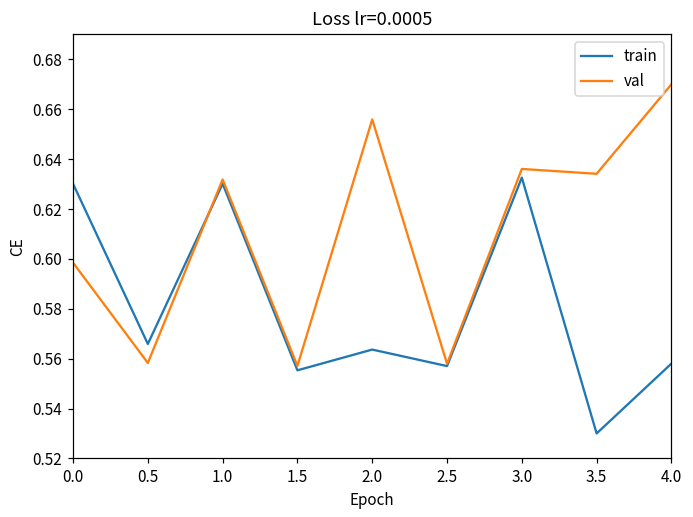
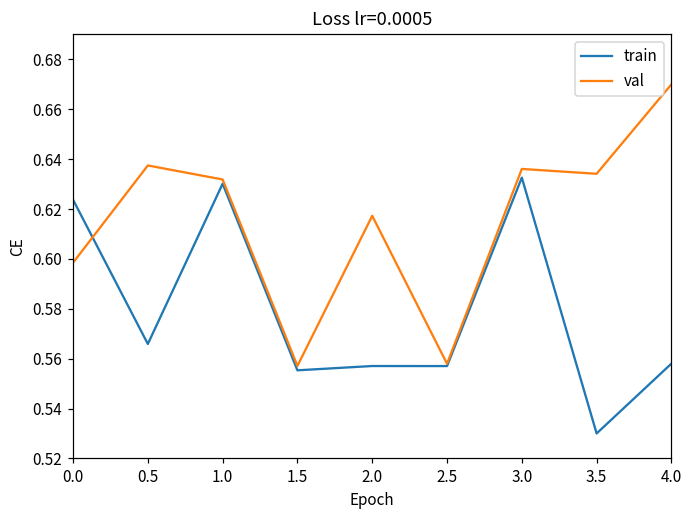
  {
    "train": {
-     "0.0": 0.630,
+     "0.0": 0.624,
      "0.5": 0.566,
      "1.0": 0.630,
      "1.5": 0.555,
-     "2.0": 0.564,
+     "2.0": 0.557,
      "3.0": 0.633,
      "3.5": 0.530,
      "4.0": 0.558
    },
    "val": {
      "0.0": 0.598,
-     "0.5": 0.558,
+     "0.5": 0.637,
      "1.0": 0.632,
      "1.5": 0.557,
-     "2.0": 0.656,
+     "2.0": 0.617,
      "3.0": 0.636,
      "3.5": 0.634,
      "4.0": 0.670
    }
  }
